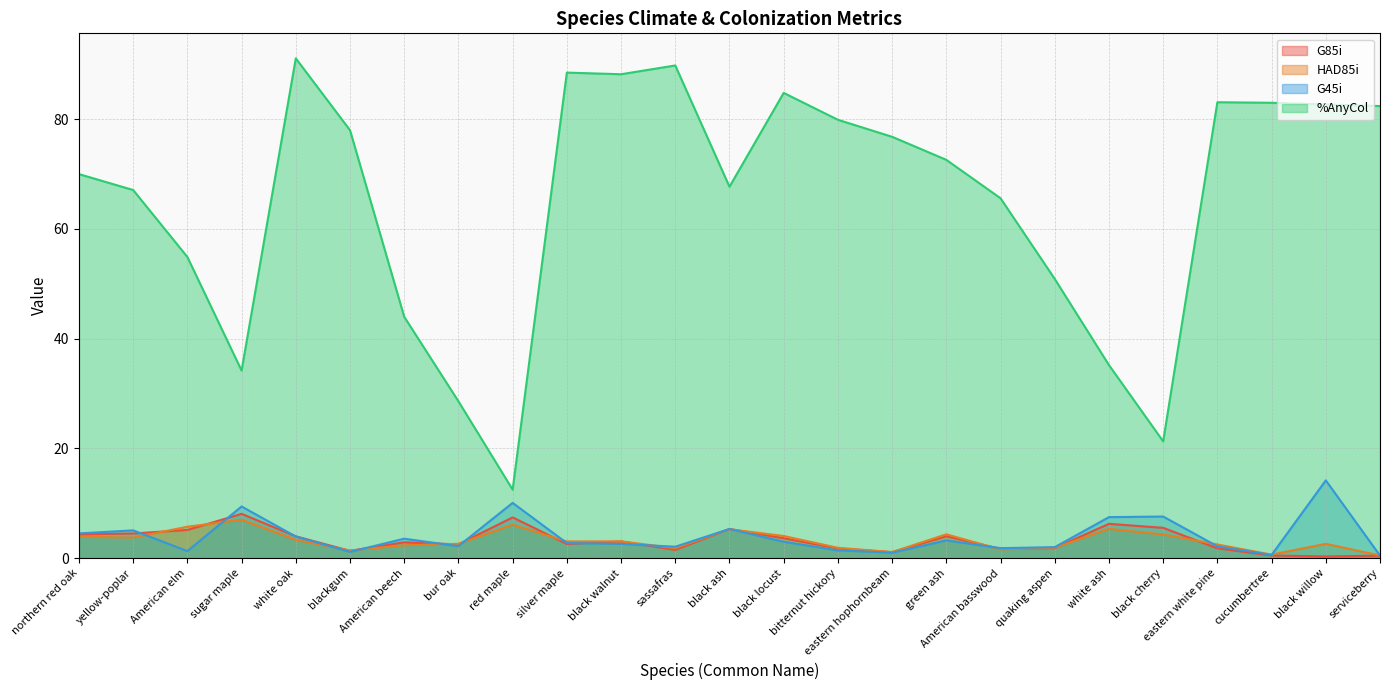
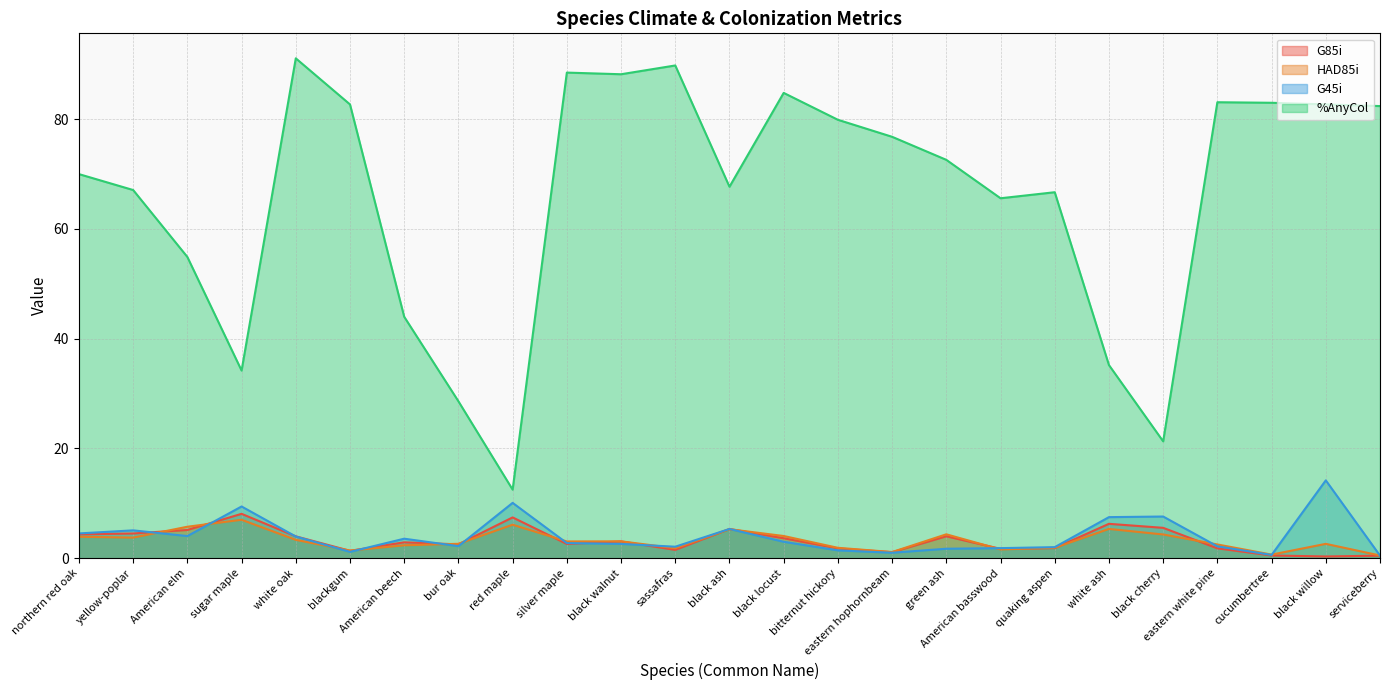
  {
    "G45i": {
      "yellow-poplar": 5,
-     "American elm": 1,
+     "American elm": 4,
      "sugar maple": 9,
      "American beech": 4,
      "red maple": 10,
      "black locust": 3,
-     "green ash": 3,
+     "green ash": 2,
      "white ash": 7,
      "black cherry": 8,
      "black willow": 14
    },
    "%AnyCol": {
      "northern red oak": 70,
      "yellow-poplar": 67,
      "American elm": 55,
      "sugar maple": 34,
      "white oak": 91,
-     "blackgum": 78,
+     "blackgum": 83,
      "American beech": 44,
      "bur oak": 29,
      "red maple": 13,
      "silver maple": 89,
      "black walnut": 88,
      "sassafras": 90,
      "black ash": 68,
      "black locust": 85,
      "bitternut hickory": 80,
      "eastern hophornbeam": 77,
      "green ash": 73,
      "American basswood": 66,
-     "quaking aspen": 51,
+     "quaking aspen": 67,
      "white ash": 35,
      "black cherry": 21,
      "eastern white pine": 83,
      "cucumbertree": 83,
      "serviceberry": 82
    }
  }
